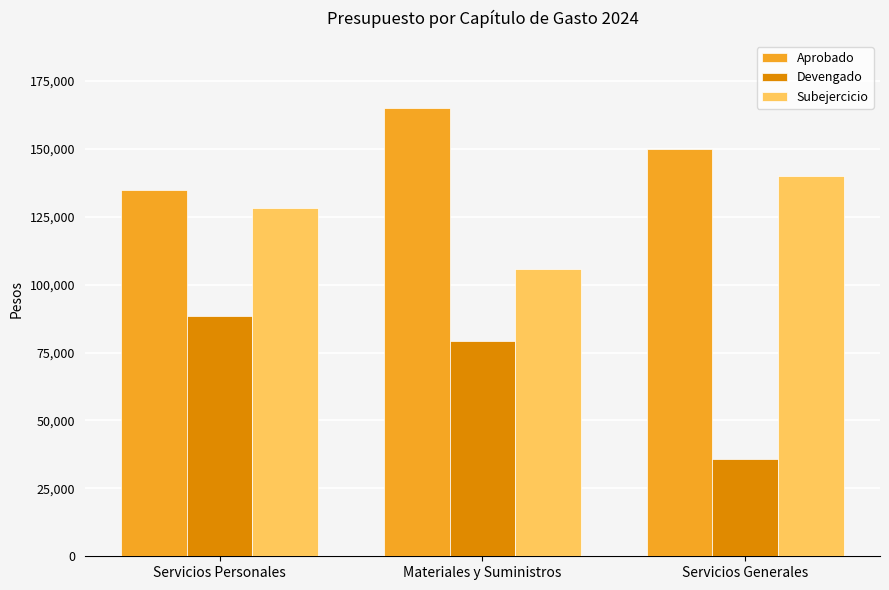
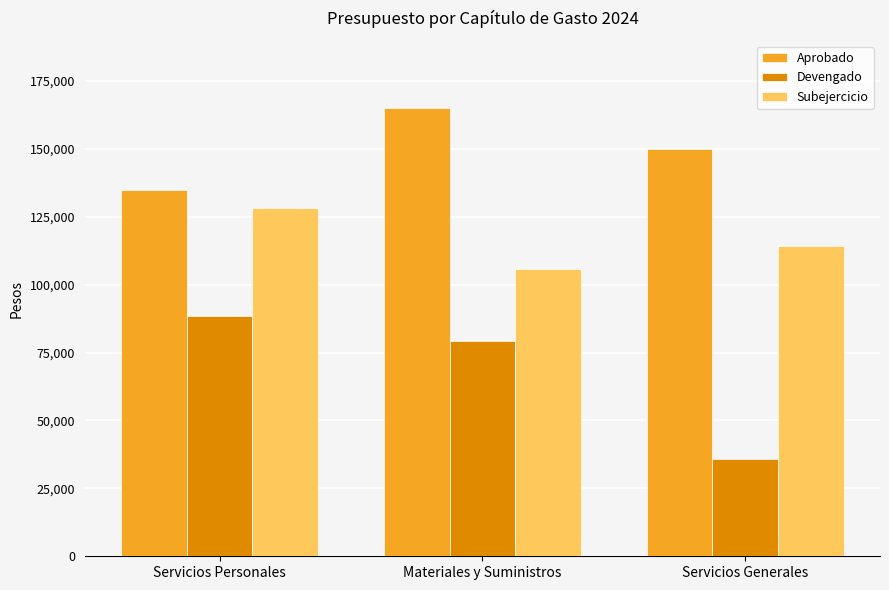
  {
    "Subejercicio": {
      "Servicios Personales": "128,000",
      "Materiales y Suministros": "106,000",
-     "Servicios Generales": "140,000"
+     "Servicios Generales": "114,000"
    }
  }
